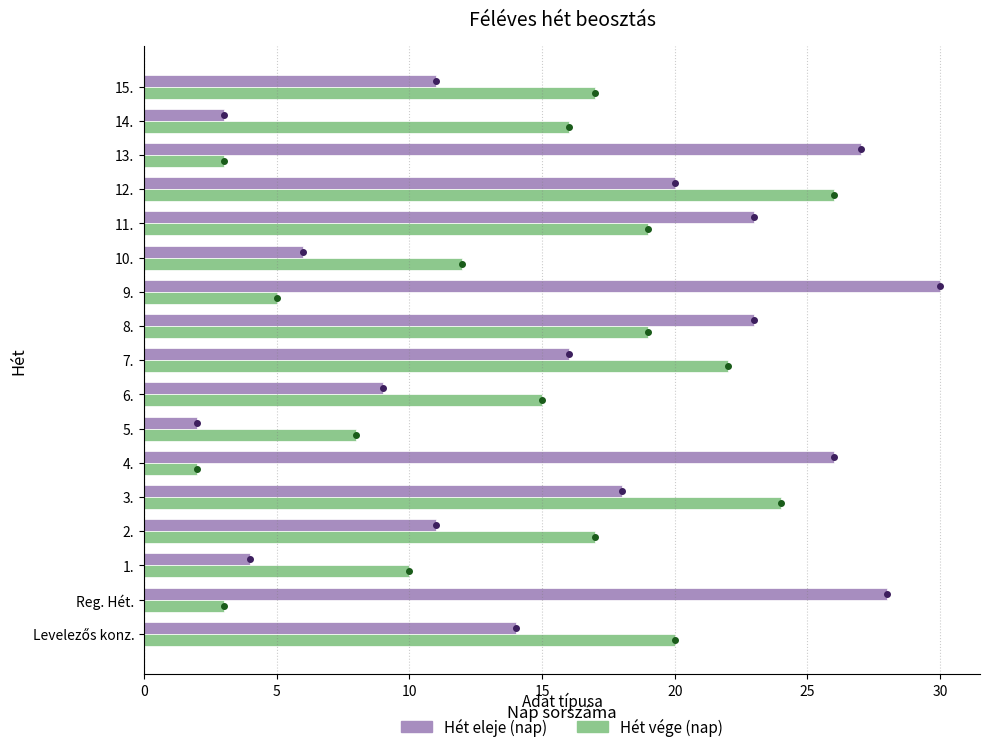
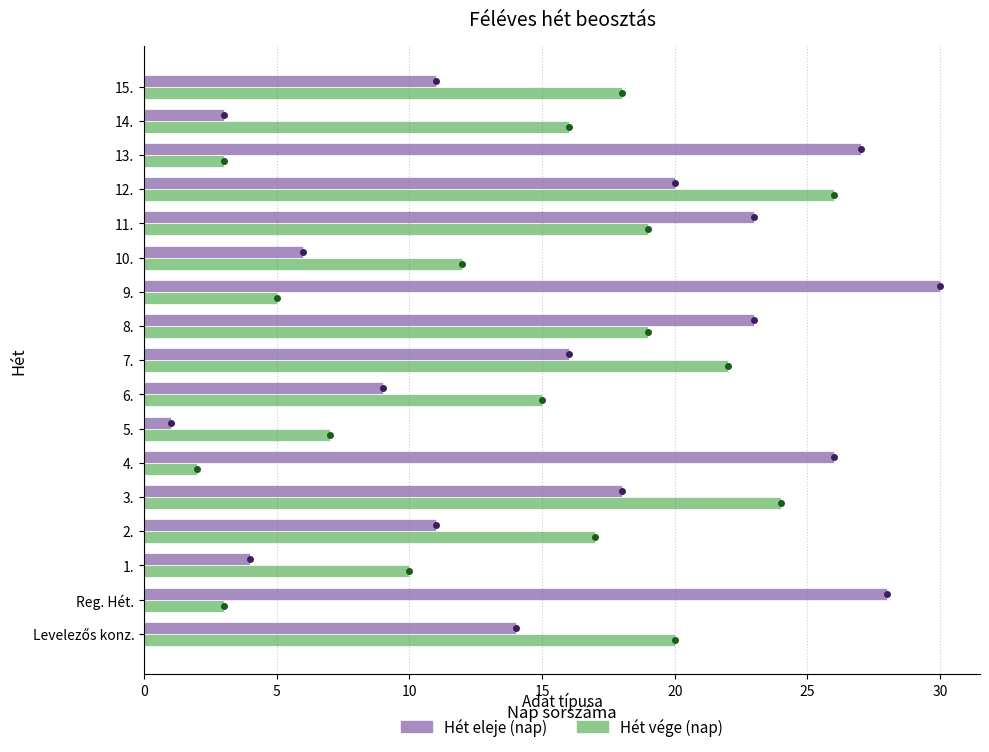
  {
    "Hét eleje (nap)": {
      "15.": 11,
      "14.": 3,
      "13.": 27,
      "12.": 20,
      "11.": 23,
      "10.": 6,
      "9.": 30,
      "8.": 23,
      "7.": 16,
      "6.": 9,
-     "5.": 2,
+     "5.": 1,
      "4.": 26,
      "3.": 18,
      "2.": 11,
      "1.": 4,
      "Reg. Hét.": 28,
      "Levelezős konz.": 14
    },
    "Hét vége (nap)": {
-     "15.": 17,
+     "15.": 18,
      "14.": 16,
      "13.": 3,
      "12.": 26,
      "11.": 19,
      "10.": 12,
      "9.": 5,
      "8.": 19,
      "7.": 22,
      "6.": 15,
-     "5.": 8,
+     "5.": 7,
      "4.": 2,
      "3.": 24,
      "2.": 17,
      "1.": 10,
      "Reg. Hét.": 3,
      "Levelezős konz.": 20
    }
  }
